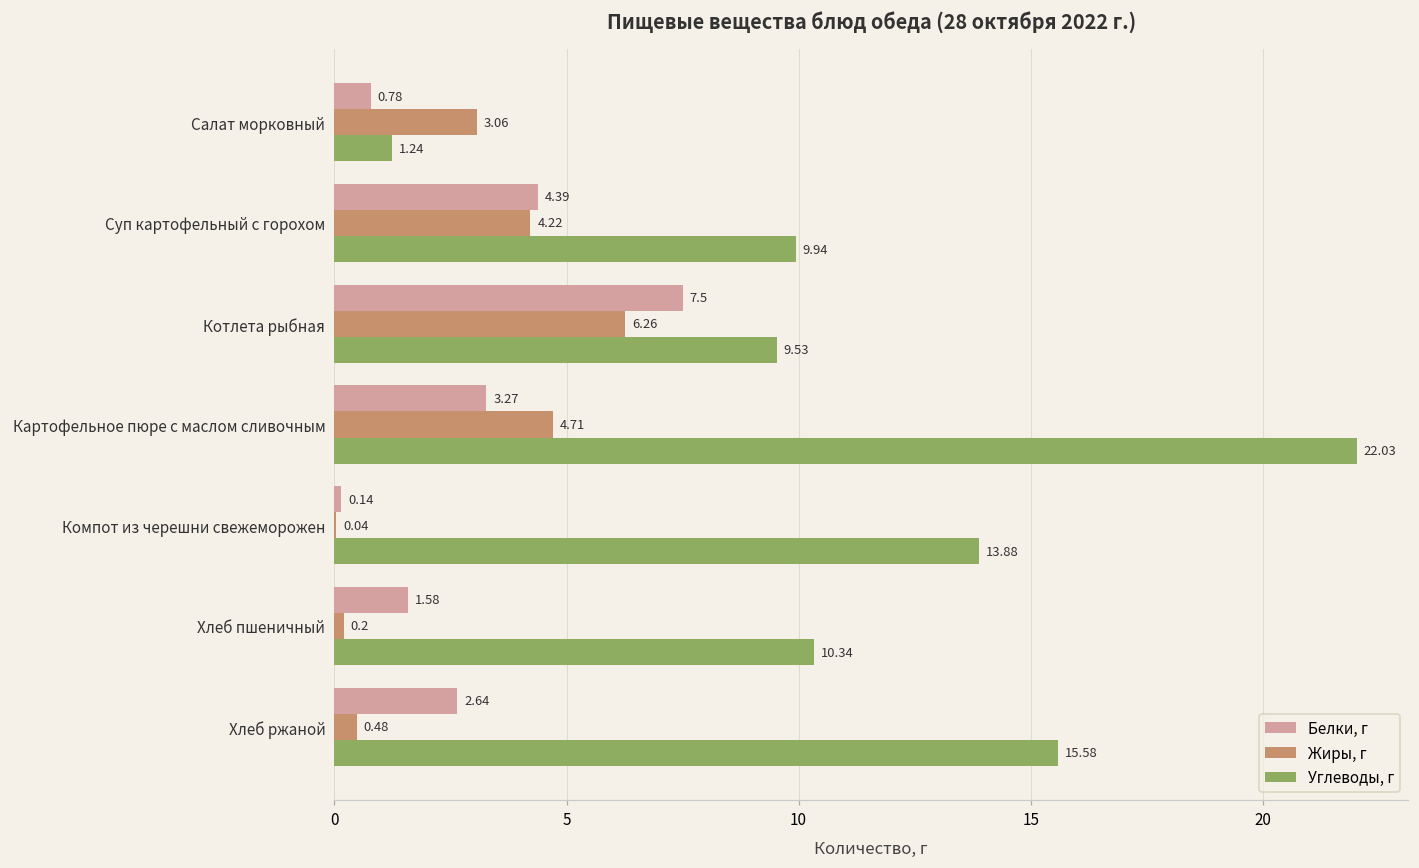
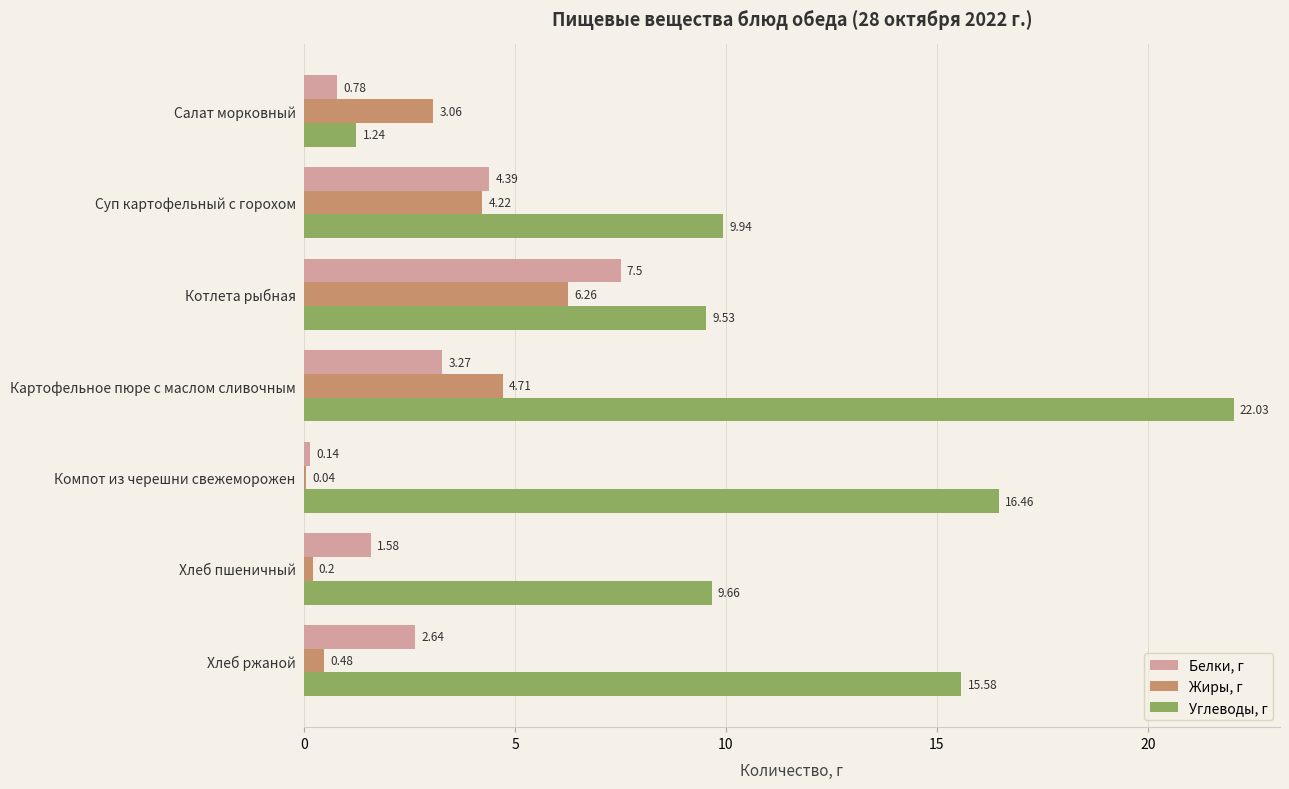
  {
    "Углеводы, г": {
      "Салат морковный": 1.24,
      "Суп картофельный с горохом": 9.94,
      "Котлета рыбная": 9.53,
      "Картофельное пюре с маслом сливочным": 22.03,
-     "Компот из черешни свежеморожен": 13.88,
-     "Хлеб пшеничный": 10.34,
+     "Компот из черешни свежеморожен": 16.46,
+     "Хлеб пшеничный": 9.66,
      "Хлеб ржаной": 15.58
    }
  }
